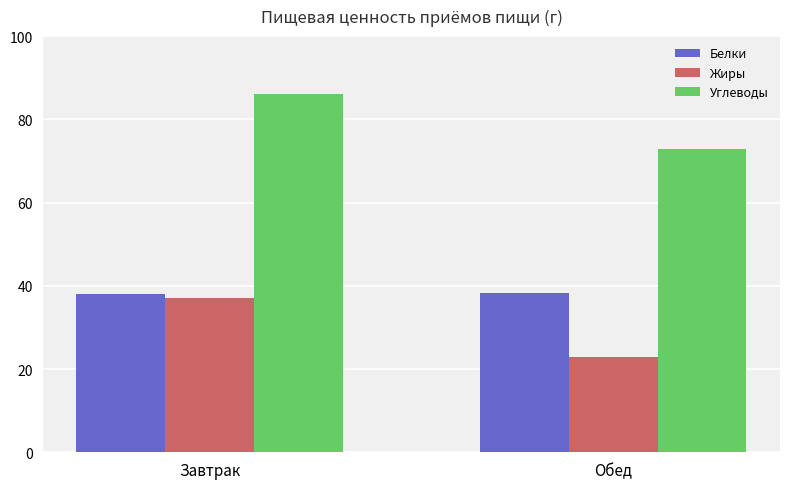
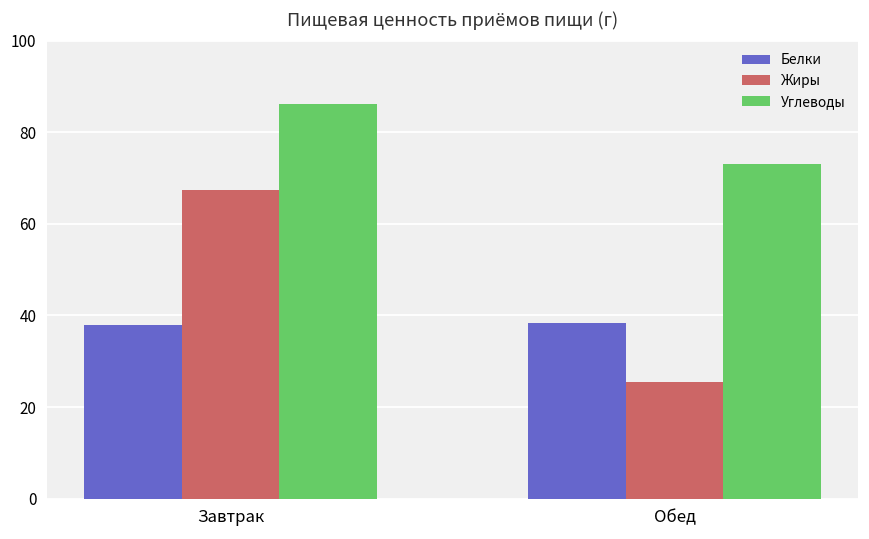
  {
    "Белки": {
      "Завтрак": 38,
      "Обед": 38
    },
    "Жиры": {
-     "Завтрак": 37,
-     "Обед": 23
+     "Завтрак": 67,
+     "Обед": 25
    },
    "Углеводы": {
      "Завтрак": 86,
      "Обед": 73
    }
  }
